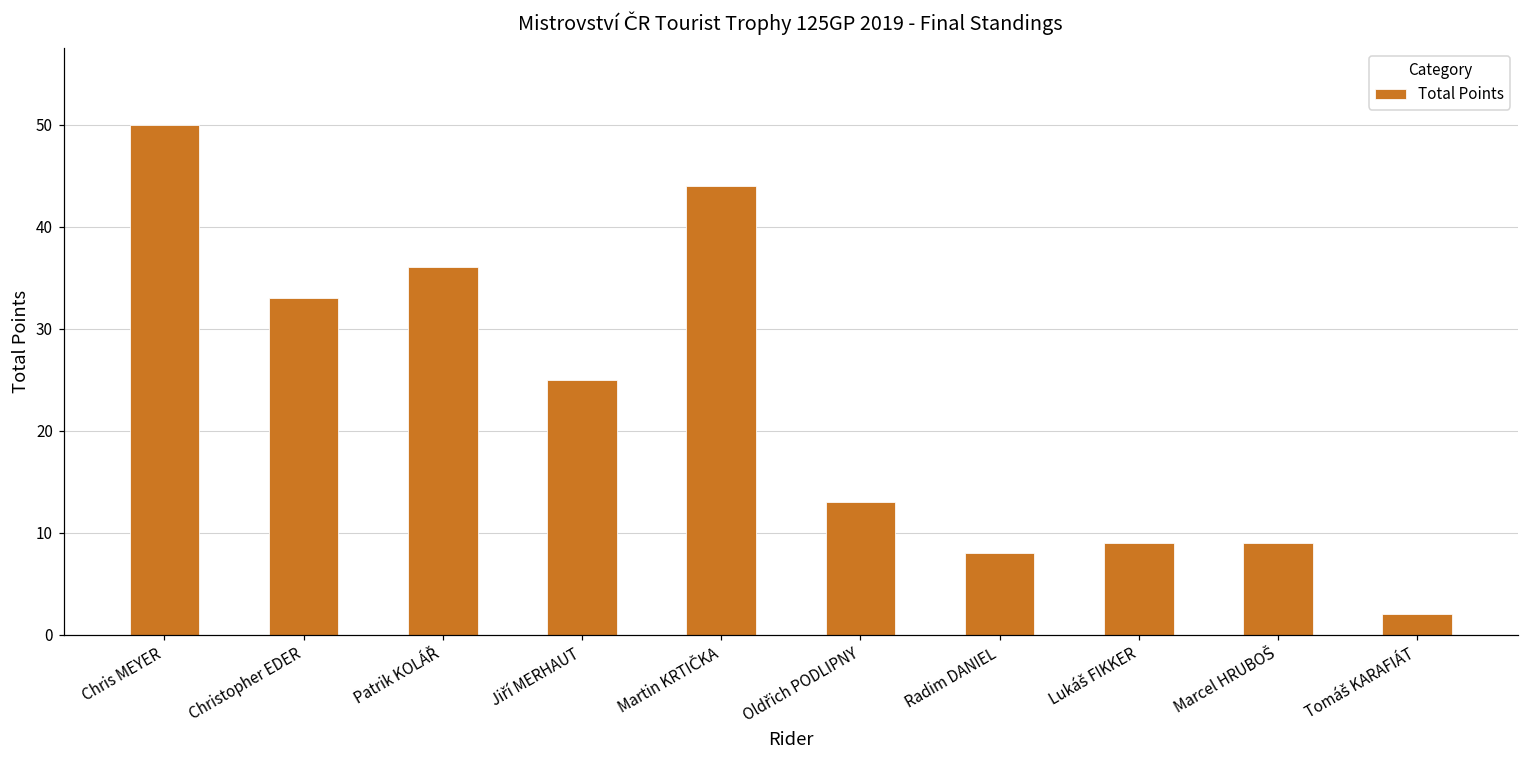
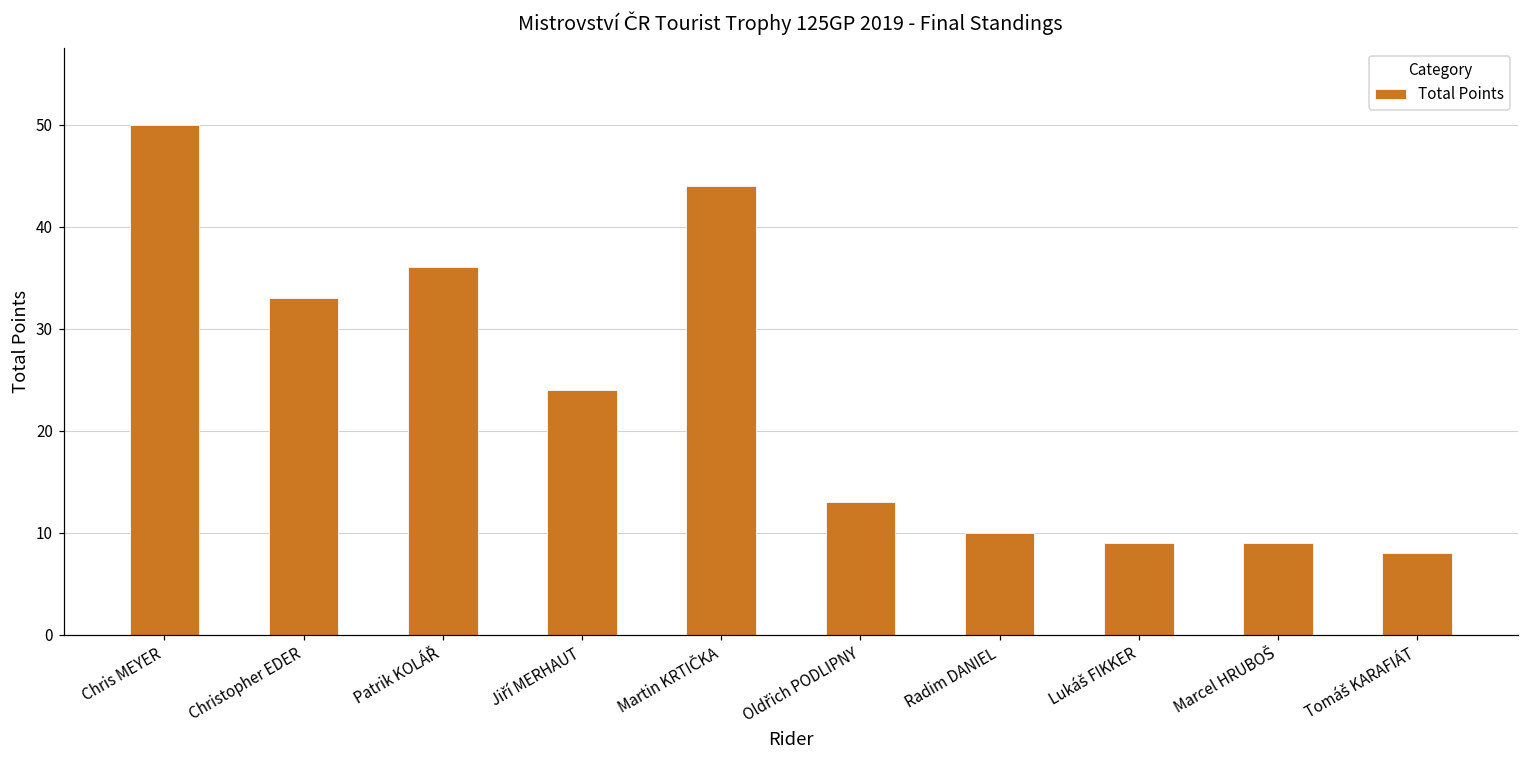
  {
    "Chris MEYER": 50,
    "Christopher EDER": 33,
    "Patrik KOLÁŘ": 36,
-   "Jiří MERHAUT": 25,
+   "Jiří MERHAUT": 24,
    "Martin KRTIČKA": 44,
    "Oldřich PODLIPNY": 13,
-   "Radim DANIEL": 8,
+   "Radim DANIEL": 10,
    "Lukáš FIKKER": 9,
    "Marcel HRUBOŠ": 9,
-   "Tomáš KARAFIÁT": 2
+   "Tomáš KARAFIÁT": 8
  }
